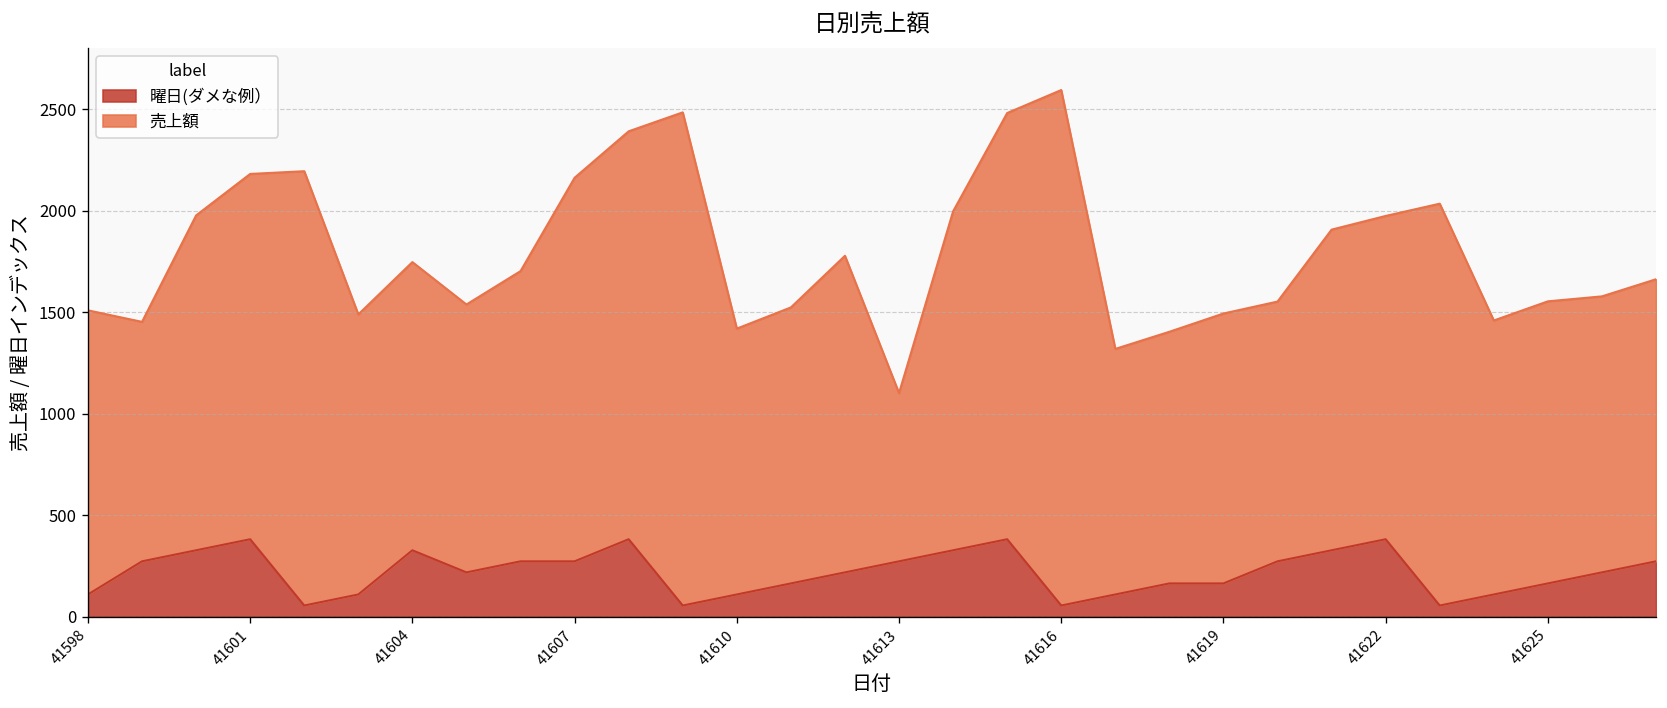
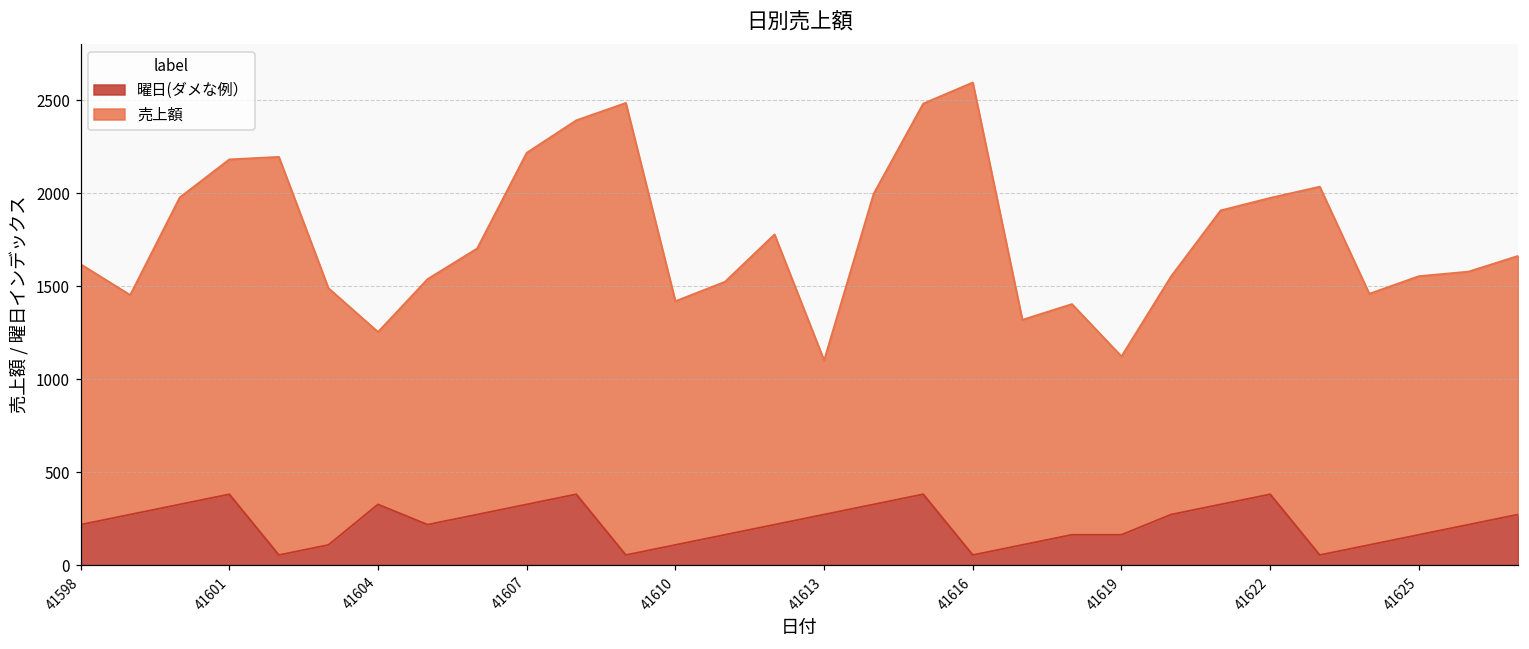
  {
    "曜日(ダメな例）": {
-     "41598": 110,
+     "41598": 220,
      "41601": 380,
      "41604": 330,
-     "41607": 270,
+     "41607": 330,
      "41610": 110,
      "41613": 270,
      "41616": 50,
      "41619": 160,
      "41622": 380,
      "41625": 160
    },
    "売上額": {
      "41598": 1400,
      "41601": 1800,
-     "41604": 1420,
+     "41604": 930,
      "41607": 1890,
      "41610": 1310,
      "41613": 830,
      "41616": 2540,
-     "41619": 1330,
+     "41619": 960,
      "41622": 1590,
      "41625": 1390
    }
  }
